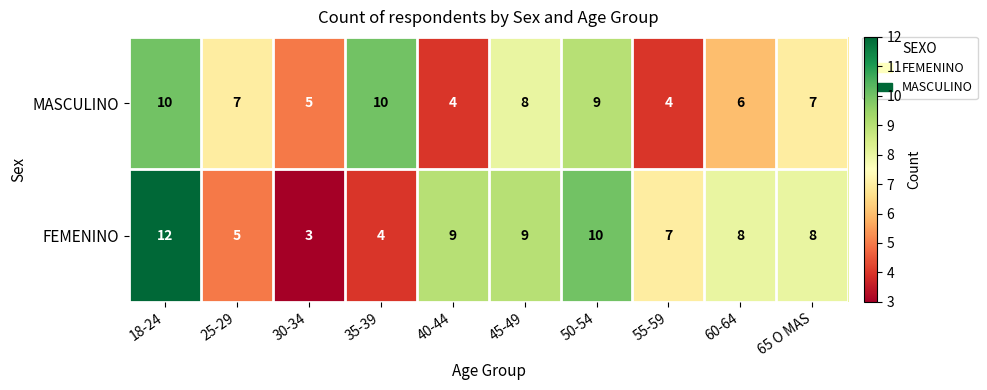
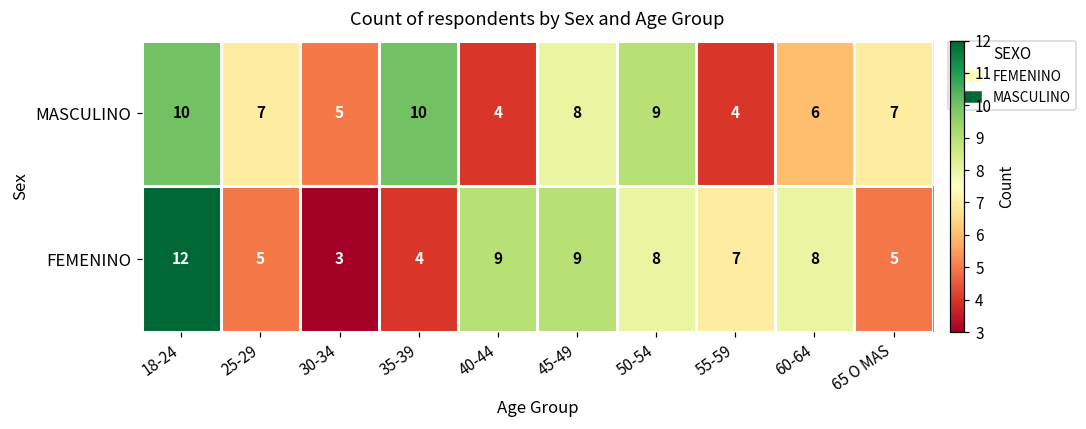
  {
    "MASCULINO": {
      "18-24": 10,
      "25-29": 7,
      "30-34": 5,
      "35-39": 10,
      "40-44": 4,
      "45-49": 8,
      "50-54": 9,
      "55-59": 4,
      "60-64": 6,
      "65 O MAS": 7
    },
    "FEMENINO": {
      "18-24": 12,
      "25-29": 5,
      "30-34": 3,
      "35-39": 4,
      "40-44": 9,
      "45-49": 9,
-     "50-54": 10,
+     "50-54": 8,
      "55-59": 7,
      "60-64": 8,
-     "65 O MAS": 8
+     "65 O MAS": 5
    }
  }
